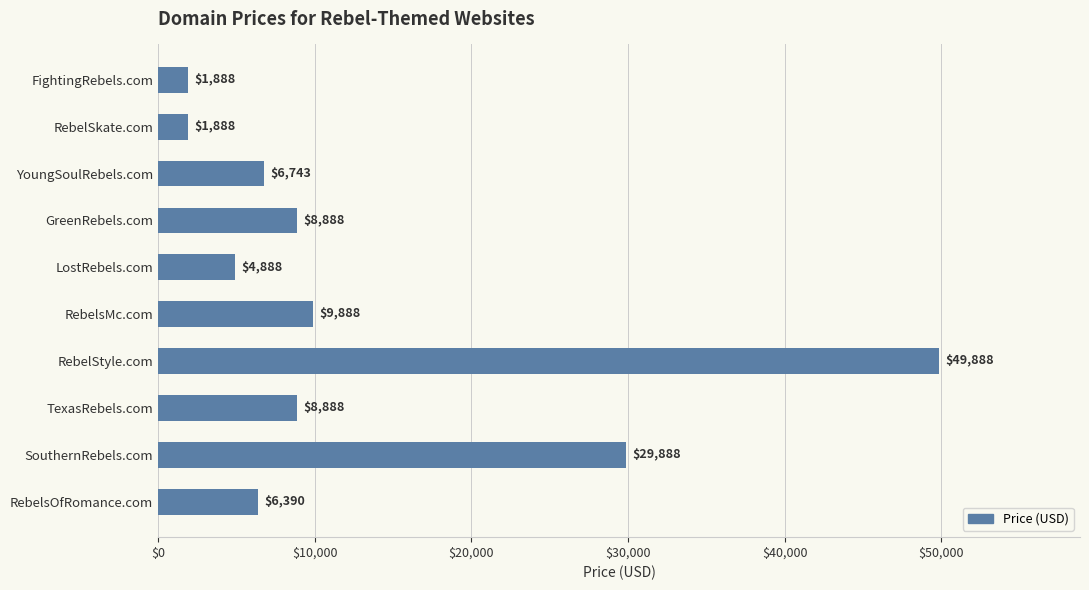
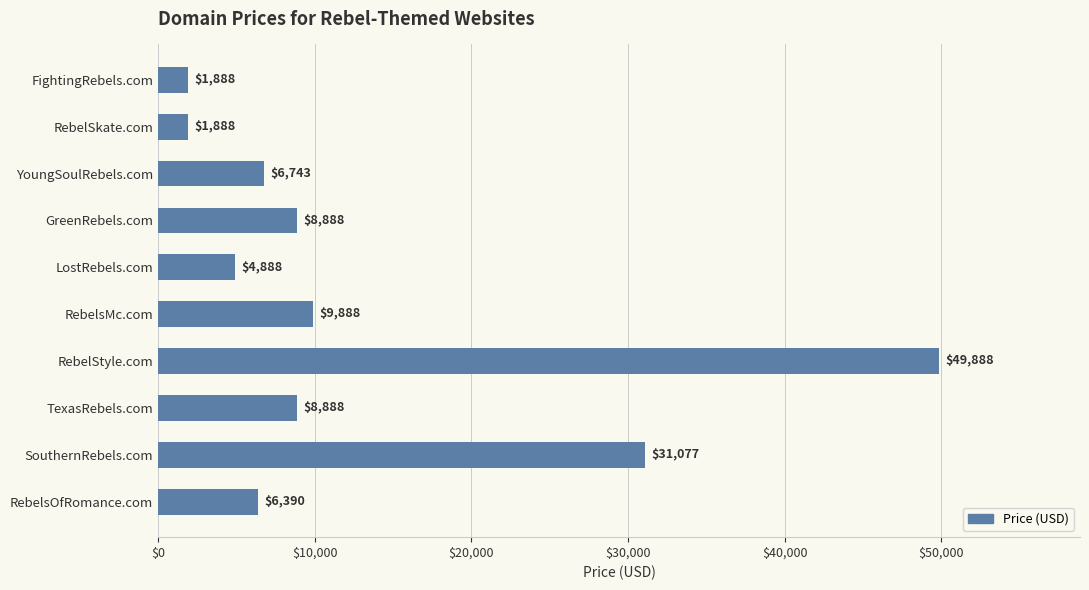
  {
    "FightingRebels.com": "$1,888",
    "RebelSkate.com": "$1,888",
    "YoungSoulRebels.com": "$6,743",
    "GreenRebels.com": "$8,888",
    "LostRebels.com": "$4,888",
    "RebelsMc.com": "$9,888",
    "RebelStyle.com": "$49,888",
    "TexasRebels.com": "$8,888",
-   "SouthernRebels.com": "$29,888",
+   "SouthernRebels.com": "$31,077",
    "RebelsOfRomance.com": "$6,390"
  }
